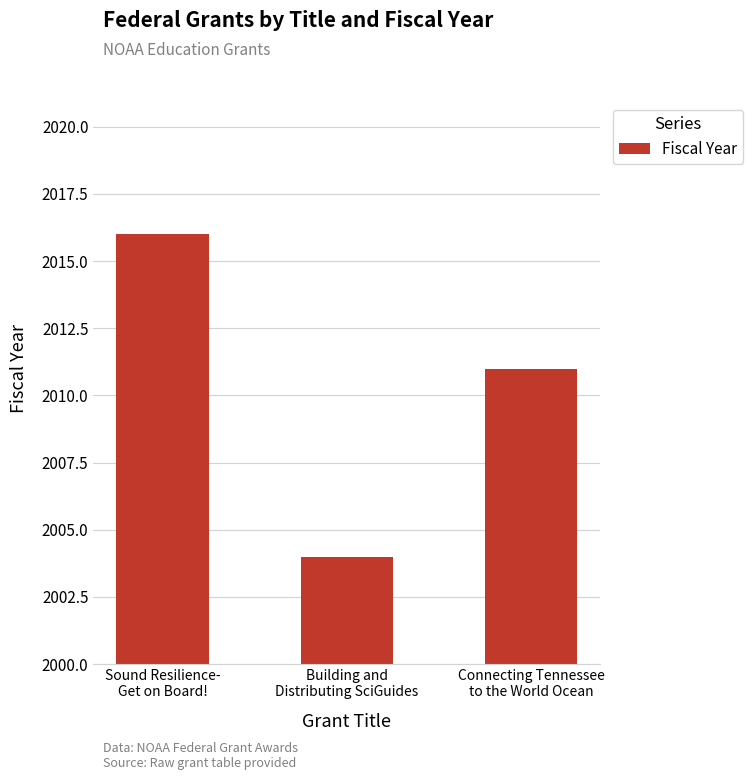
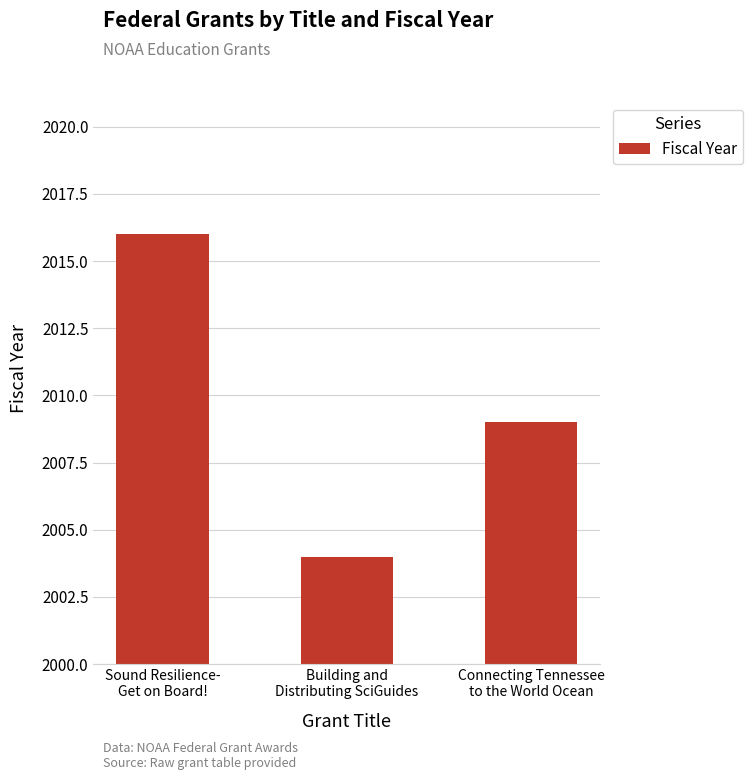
  {
    "Sound Resilience- Get on Board!": 2016,
    "Building and Distributing SciGuides": 2004,
-   "Connecting Tennessee to the World Ocean": 2011
+   "Connecting Tennessee to the World Ocean": 2009
  }
